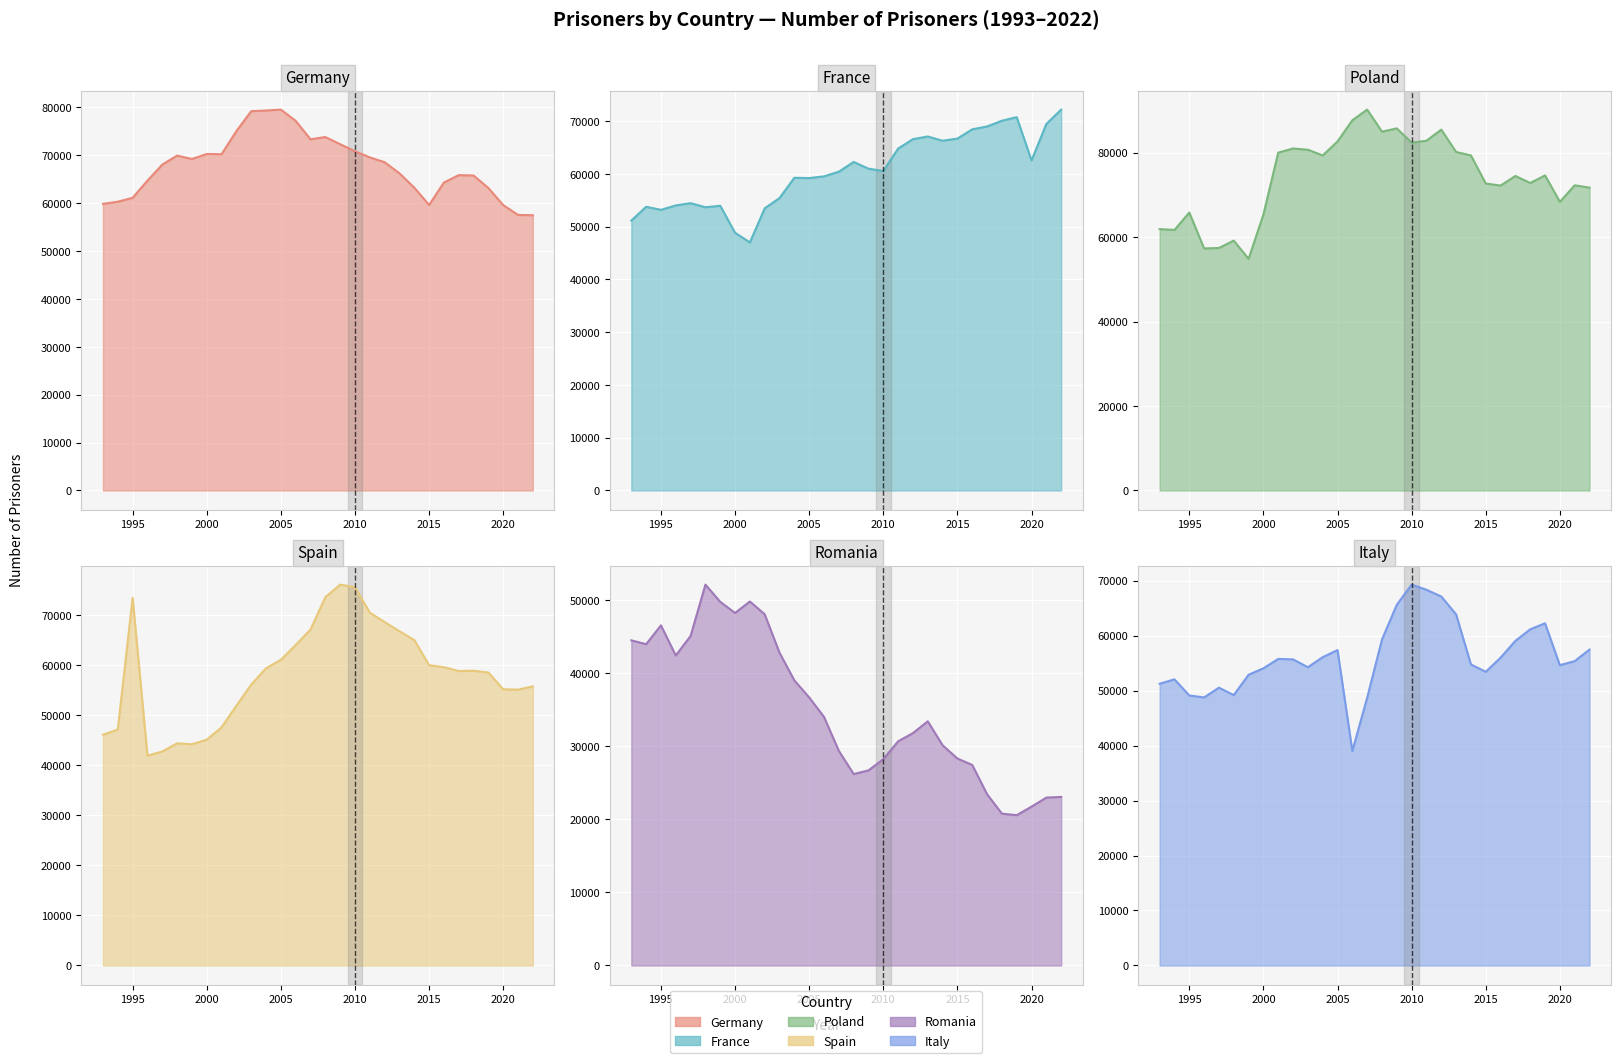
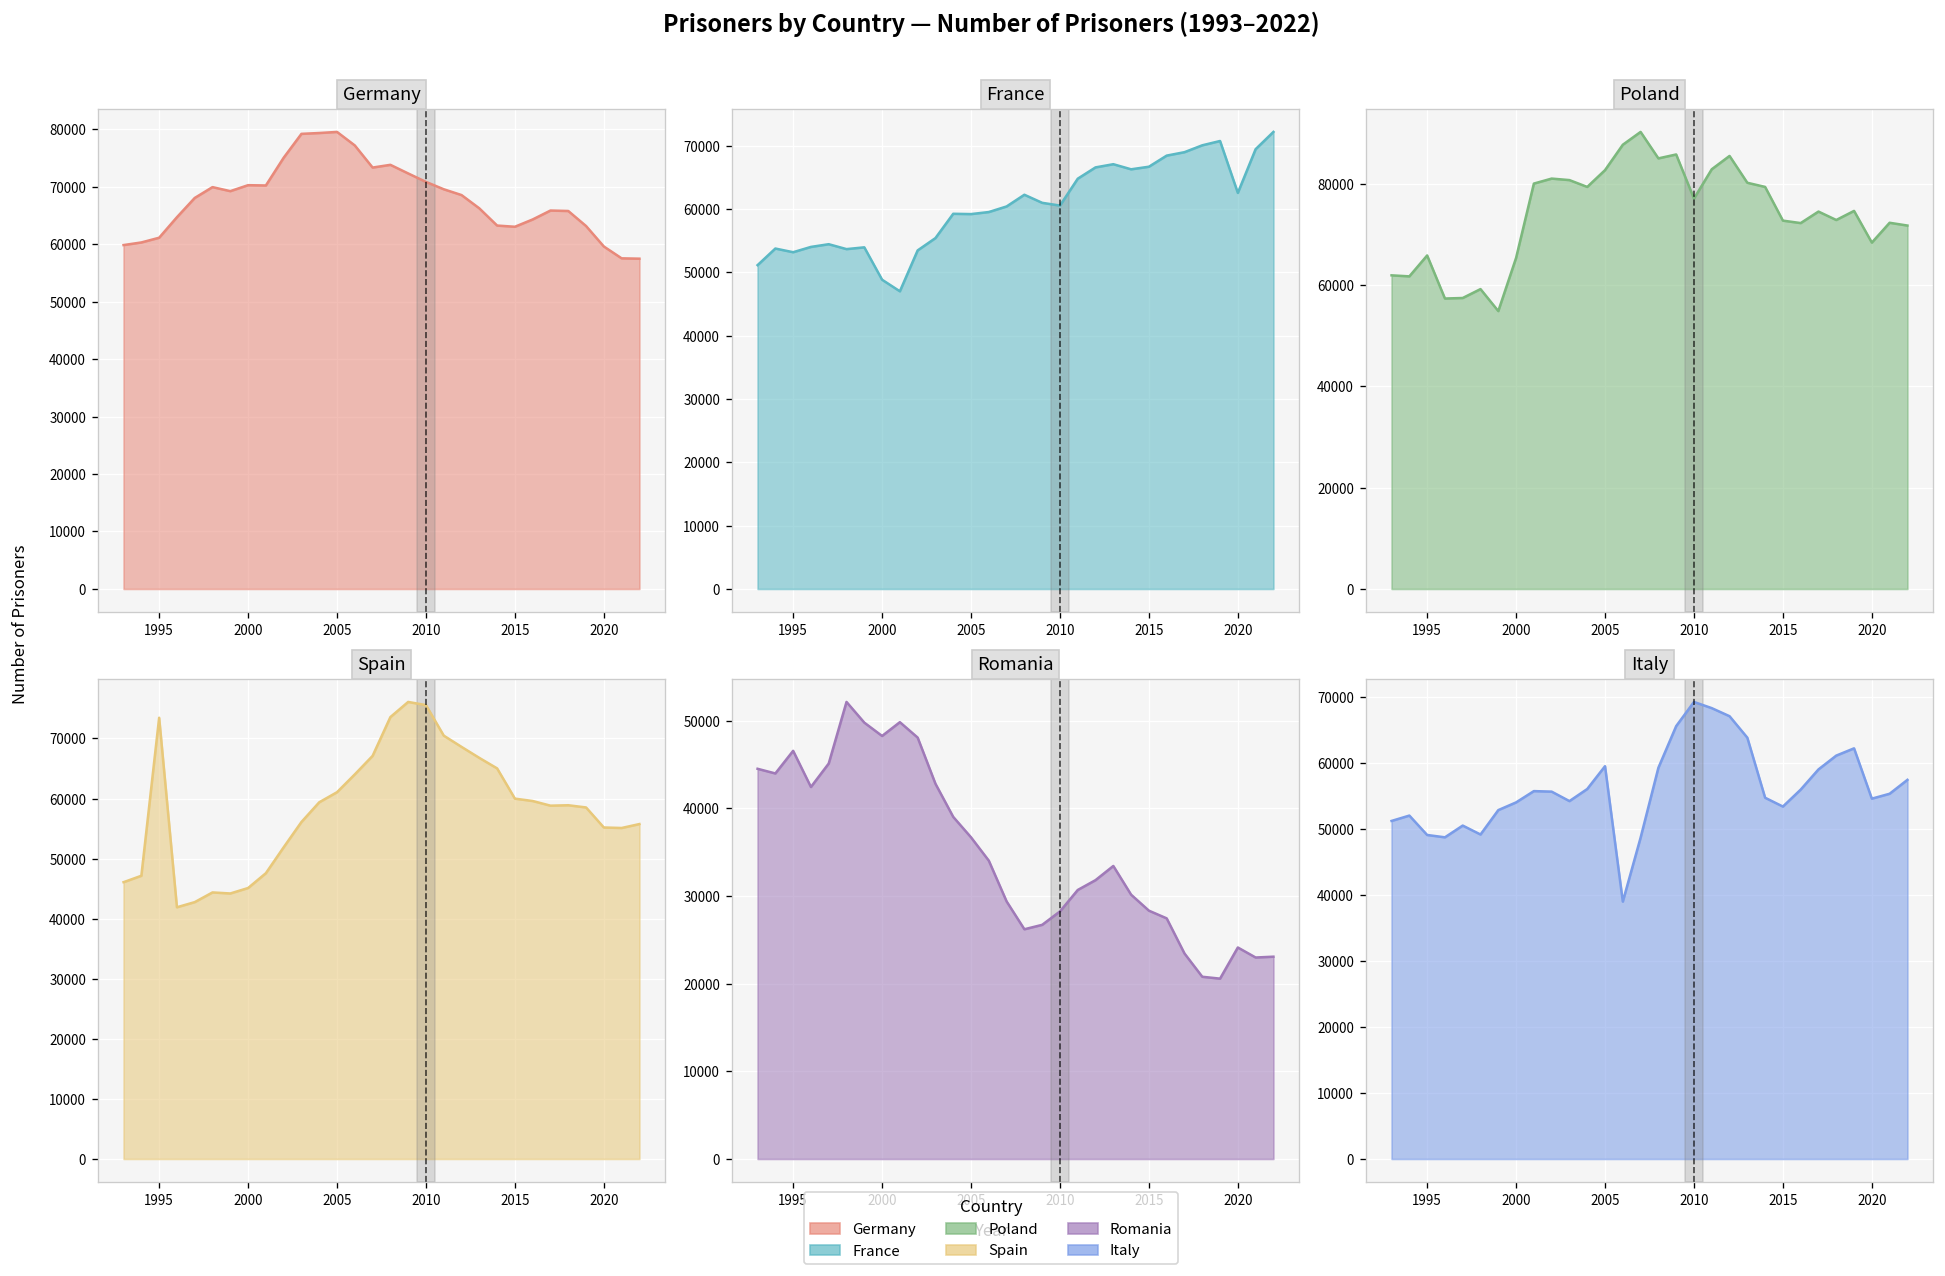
  {
    "Germany": {
      "1995": 61000,
      "2000": 70000,
      "2005": 80000,
      "2010": 71000,
-     "2015": 60000,
+     "2015": 63000,
      "2020": 60000
    },
    "France": {
      "1995": 53000,
      "2000": 49000,
      "2005": 59000,
      "2010": 61000,
      "2015": 67000,
      "2020": 63000
    },
    "Poland": {
      "1995": 66000,
      "2000": 65000,
      "2005": 83000,
-     "2010": 82000,
+     "2010": 77000,
      "2015": 73000,
      "2020": 68000
    },
    "Spain": {
      "1995": 73000,
      "2000": 45000,
      "2005": 61000,
      "2010": 76000,
      "2015": 60000,
      "2020": 55000
    },
    "Romania": {
      "1995": 47000,
      "2000": 48000,
      "2005": 37000,
      "2010": 28000,
      "2015": 28000,
-     "2020": 22000
+     "2020": 24000
    },
    "Italy": {
      "1995": 49000,
      "2000": 54000,
-     "2005": 57000,
+     "2005": 60000,
      "2010": 69000,
      "2015": 53000,
      "2020": 55000
    }
  }
